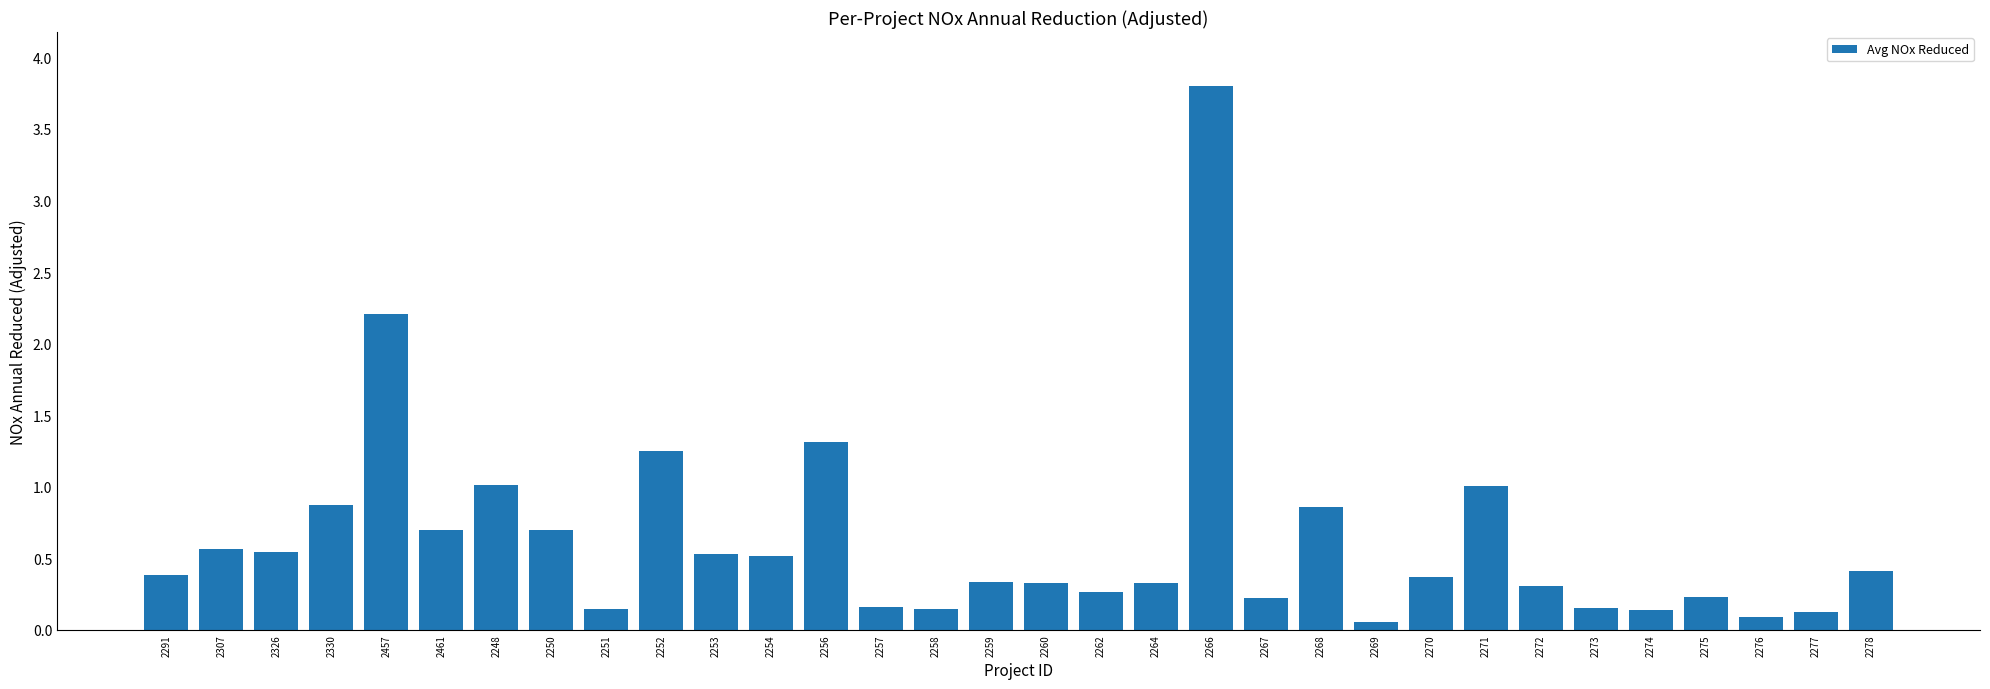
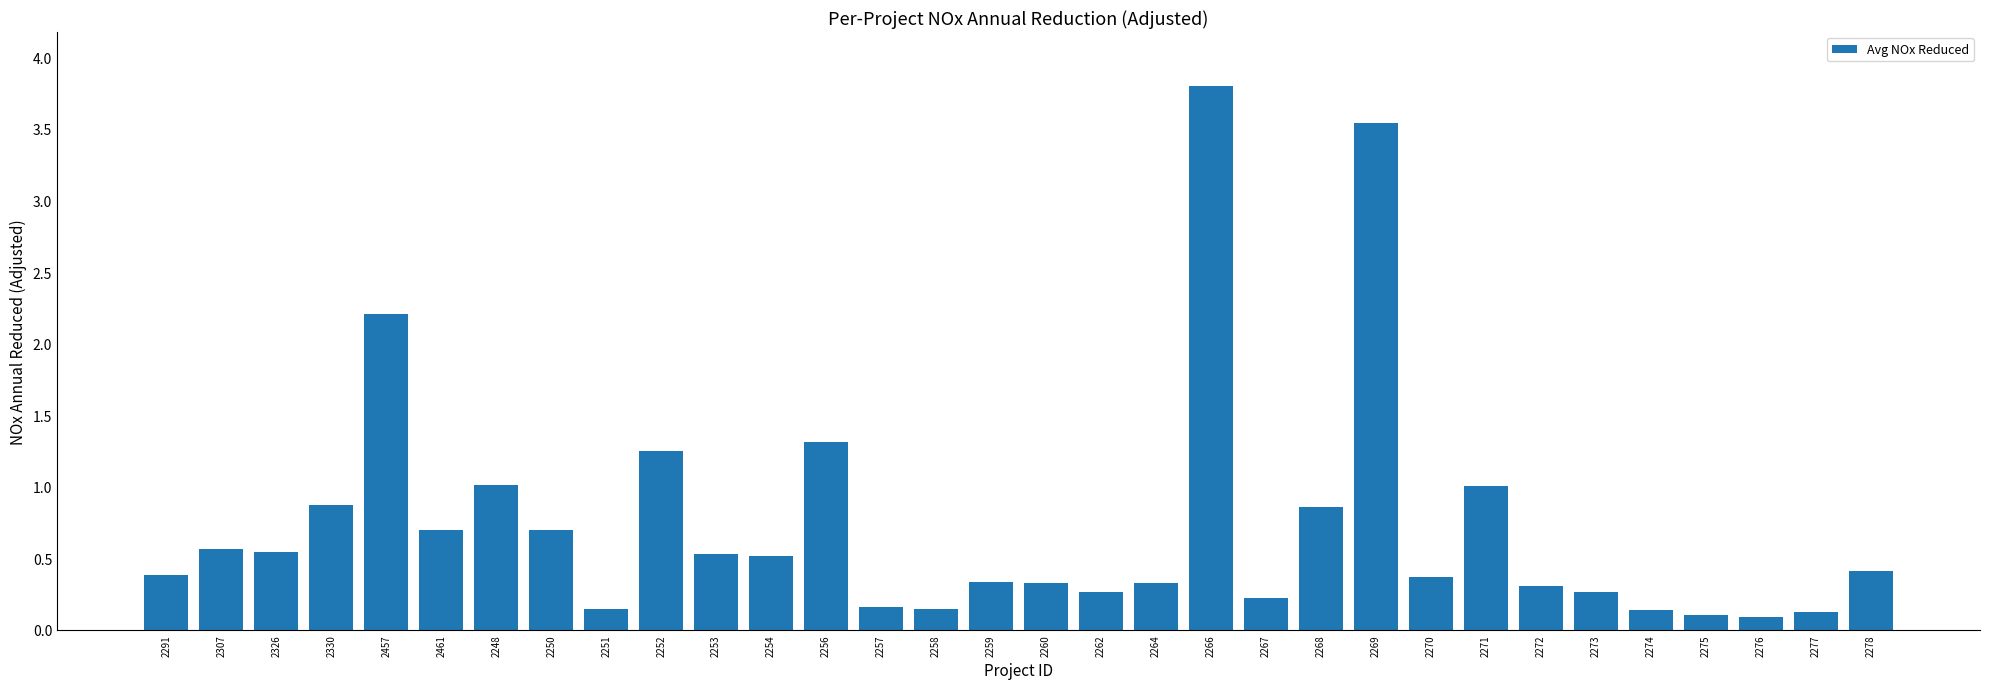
  {
    "2291": 0.38,
    "2307": 0.56,
    "2326": 0.54,
    "2330": 0.87,
    "2457": 2.21,
    "2461": 0.69,
    "2248": 1.01,
    "2250": 0.70,
    "2251": 0.15,
    "2252": 1.25,
    "2253": 0.53,
    "2254": 0.52,
    "2256": 1.31,
    "2257": 0.16,
    "2258": 0.14,
    "2259": 0.33,
    "2260": 0.33,
    "2262": 0.26,
    "2264": 0.32,
    "2266": 3.80,
    "2267": 0.22,
    "2268": 0.86,
-   "2269": 0.05,
+   "2269": 3.54,
    "2270": 0.37,
    "2271": 1.00,
    "2272": 0.31,
-   "2273": 0.15,
+   "2273": 0.27,
    "2274": 0.14,
-   "2275": 0.23,
+   "2275": 0.11,
    "2276": 0.09,
    "2277": 0.12,
    "2278": 0.41
  }
